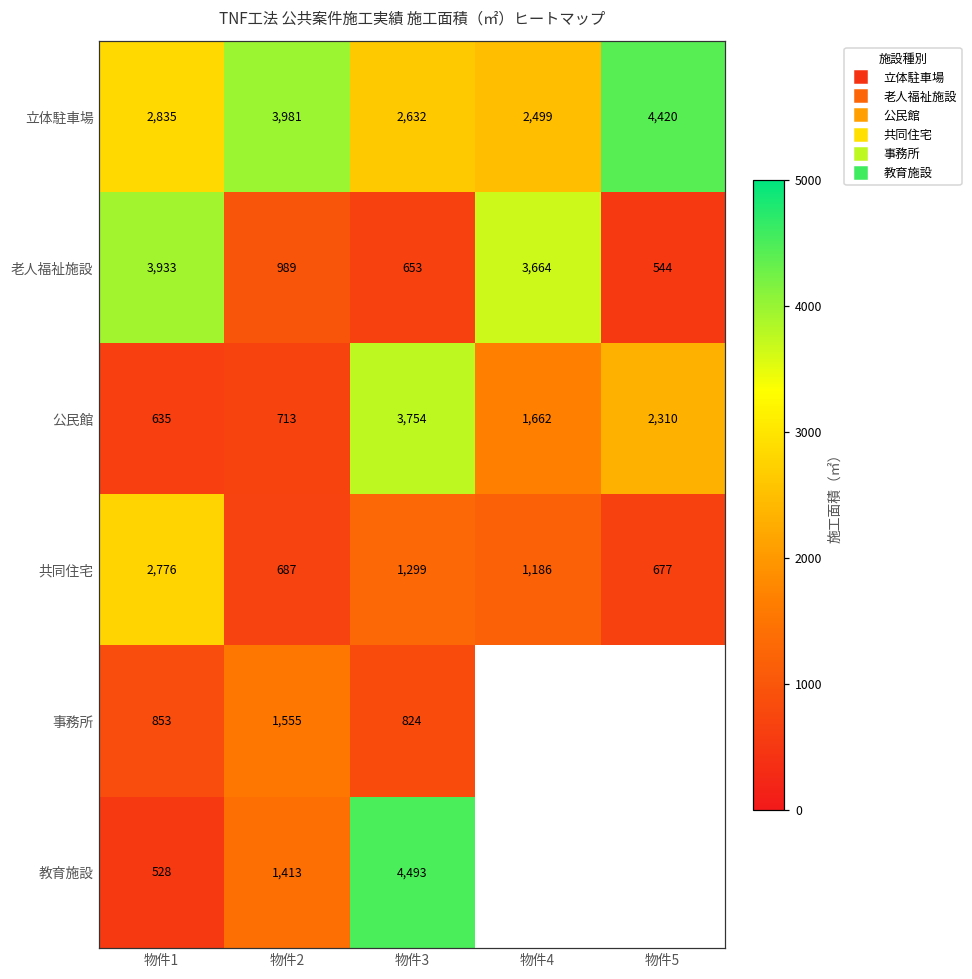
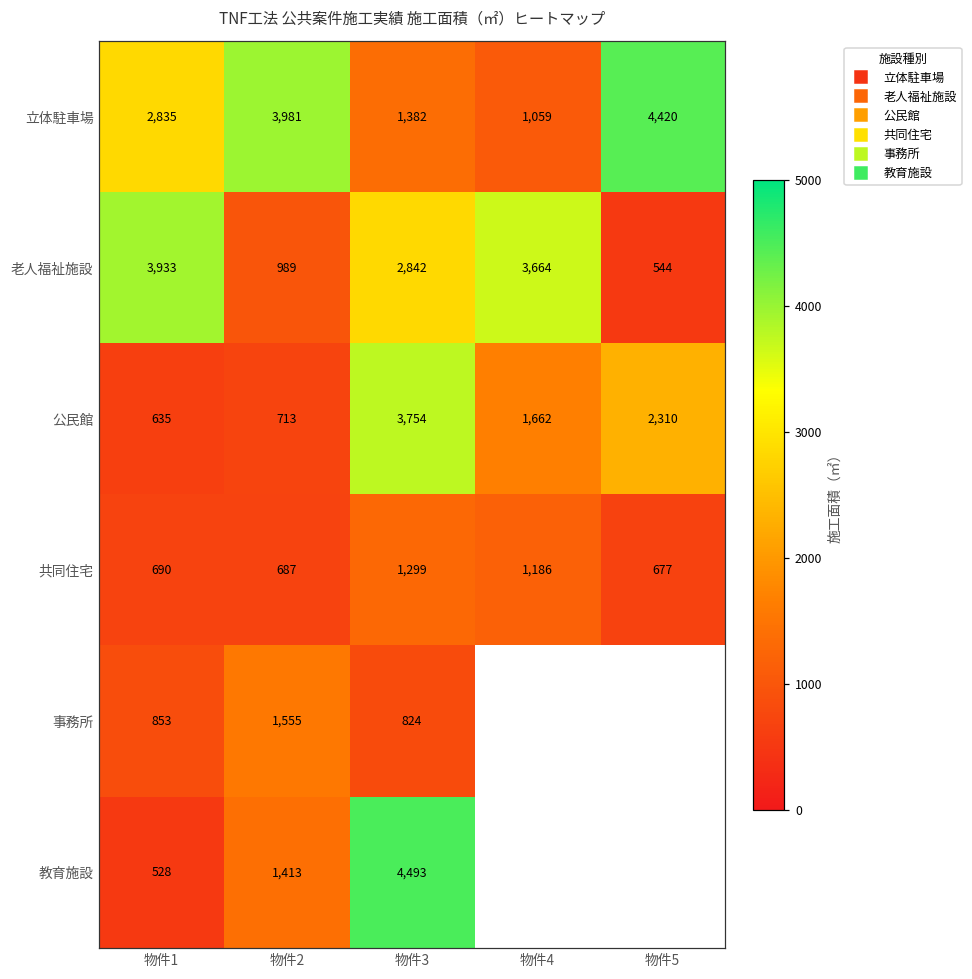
  {
    "立体駐車場": {
      "物件1": "2,835",
      "物件2": "3,981",
-     "物件3": "2,632",
-     "物件4": "2,499",
+     "物件3": "1,382",
+     "物件4": "1,059",
      "物件5": "4,420"
    },
    "老人福祉施設": {
      "物件1": "3,933",
      "物件2": "989",
-     "物件3": "653",
+     "物件3": "2,842",
      "物件4": "3,664",
      "物件5": "544"
    },
    "公民館": {
      "物件1": "635",
      "物件2": "713",
      "物件3": "3,754",
      "物件4": "1,662",
      "物件5": "2,310"
    },
    "共同住宅": {
-     "物件1": "2,776",
+     "物件1": "690",
      "物件2": "687",
      "物件3": "1,299",
      "物件4": "1,186",
      "物件5": "677"
    },
    "事務所": {
      "物件1": "853",
      "物件2": "1,555",
      "物件3": "824"
    },
    "教育施設": {
      "物件1": "528",
      "物件2": "1,413",
      "物件3": "4,493"
    }
  }
